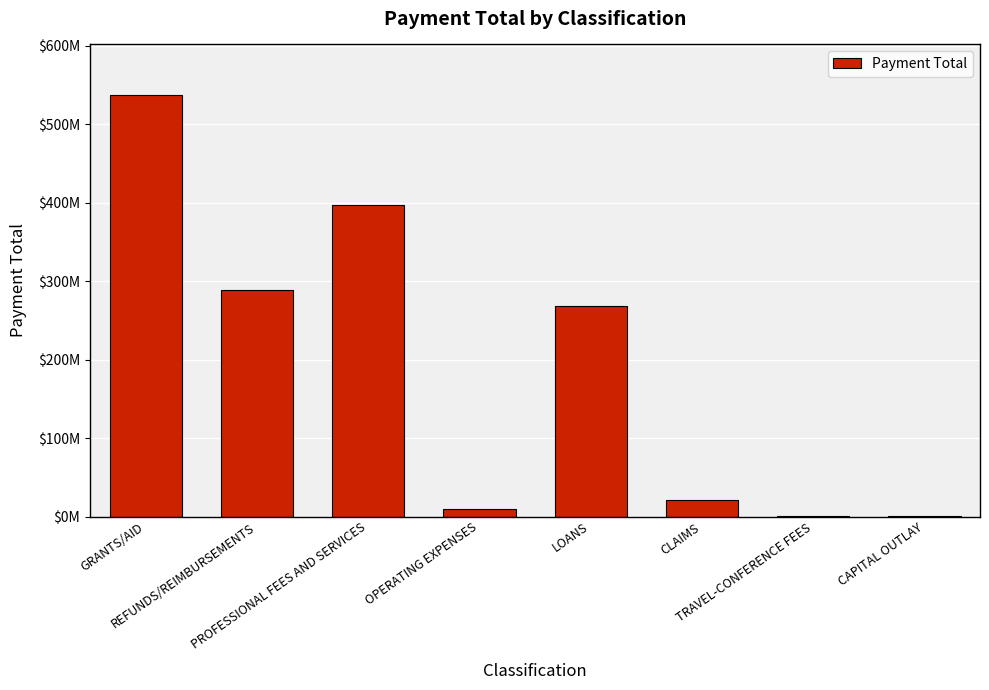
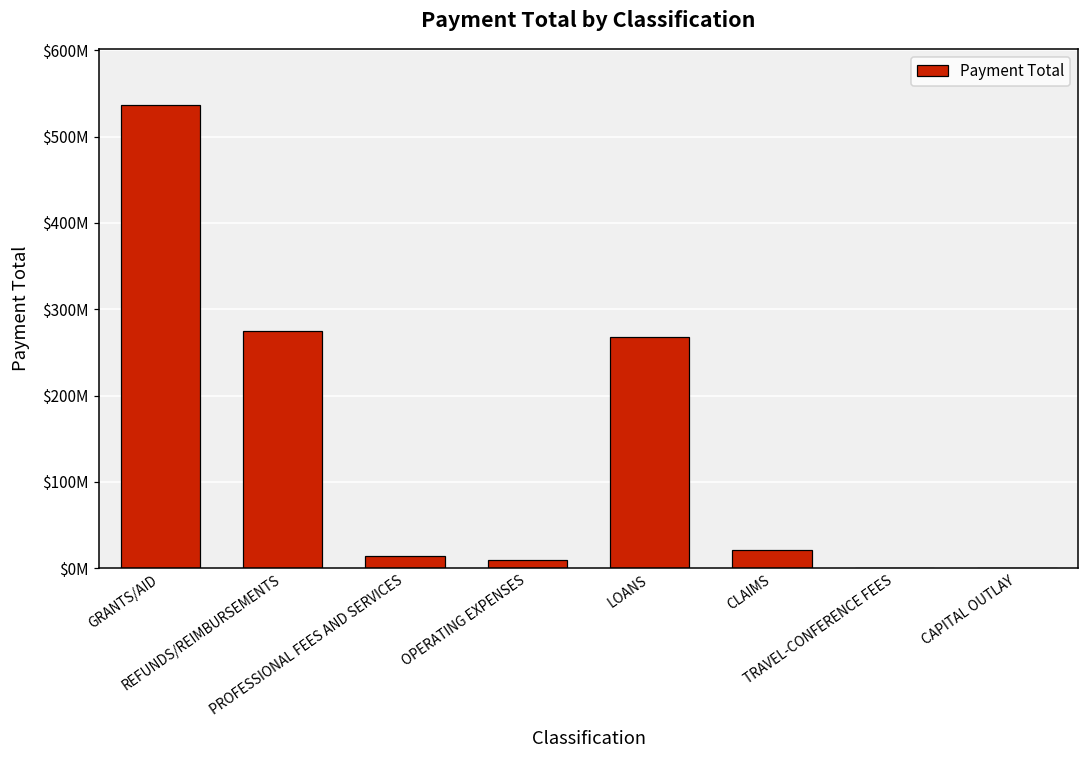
  {
    "GRANTS/AID": "$540000000",
-   "REFUNDS/REIMBURSEMENTS": "$290000000",
-   "PROFESSIONAL FEES AND SERVICES": "$400000000",
+   "REFUNDS/REIMBURSEMENTS": "$280000000",
+   "PROFESSIONAL FEES AND SERVICES": "$10000000",
    "OPERATING EXPENSES": "$10000000",
    "LOANS": "$270000000",
    "CLAIMS": "$20000000"
  }
